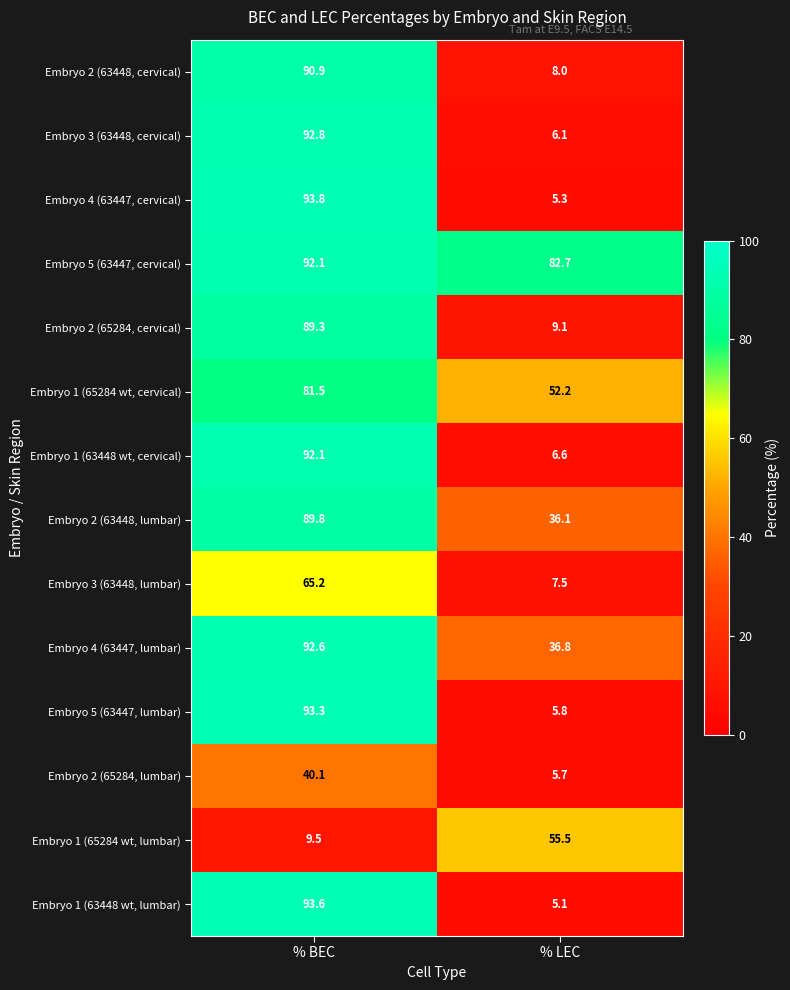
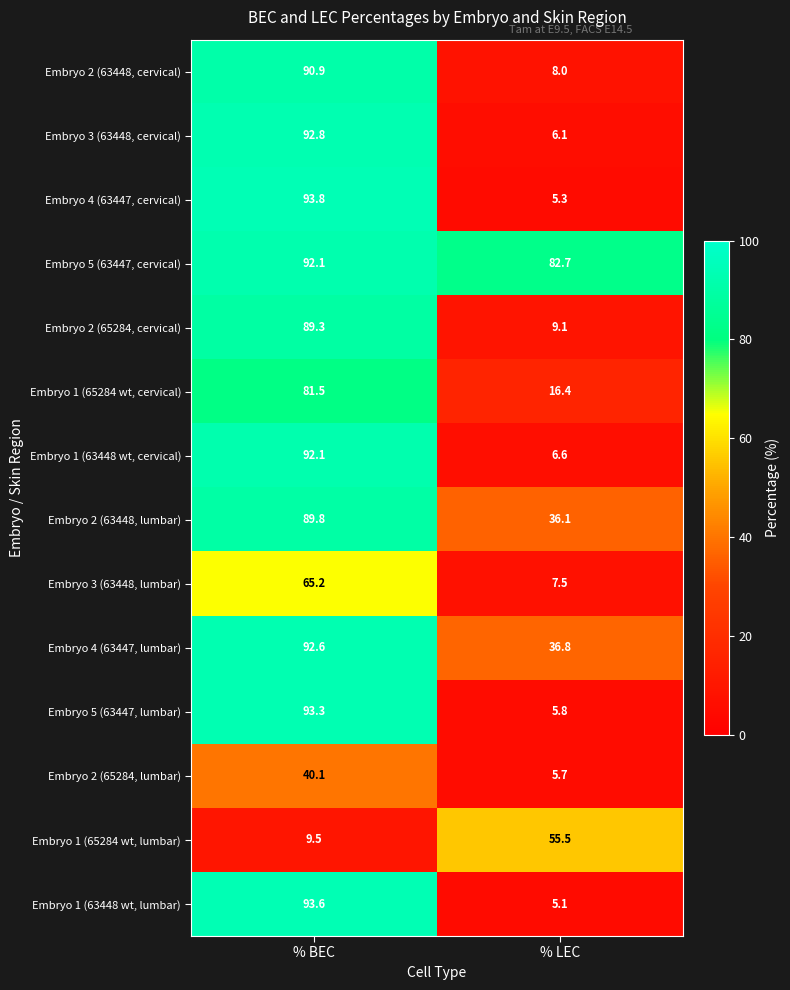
  {
    "Embryo 2 (63448, cervical)": {
      "% BEC": 90.9,
      "% LEC": 8.0
    },
    "Embryo 3 (63448, cervical)": {
      "% BEC": 92.8,
      "% LEC": 6.1
    },
    "Embryo 4 (63447, cervical)": {
      "% BEC": 93.8,
      "% LEC": 5.3
    },
    "Embryo 5 (63447, cervical)": {
      "% BEC": 92.1,
      "% LEC": 82.7
    },
    "Embryo 2 (65284, cervical)": {
      "% BEC": 89.3,
      "% LEC": 9.1
    },
    "Embryo 1 (65284 wt, cervical)": {
      "% BEC": 81.5,
-     "% LEC": 52.2
+     "% LEC": 16.4
    },
    "Embryo 1 (63448 wt, cervical)": {
      "% BEC": 92.1,
      "% LEC": 6.6
    },
    "Embryo 2 (63448, lumbar)": {
      "% BEC": 89.8,
      "% LEC": 36.1
    },
    "Embryo 3 (63448, lumbar)": {
      "% BEC": 65.2,
      "% LEC": 7.5
    },
    "Embryo 4 (63447, lumbar)": {
      "% BEC": 92.6,
      "% LEC": 36.8
    },
    "Embryo 5 (63447, lumbar)": {
      "% BEC": 93.3,
      "% LEC": 5.8
    },
    "Embryo 2 (65284, lumbar)": {
      "% BEC": 40.1,
      "% LEC": 5.7
    },
    "Embryo 1 (65284 wt, lumbar)": {
      "% BEC": 9.5,
      "% LEC": 55.5
    },
    "Embryo 1 (63448 wt, lumbar)": {
      "% BEC": 93.6,
      "% LEC": 5.1
    }
  }
